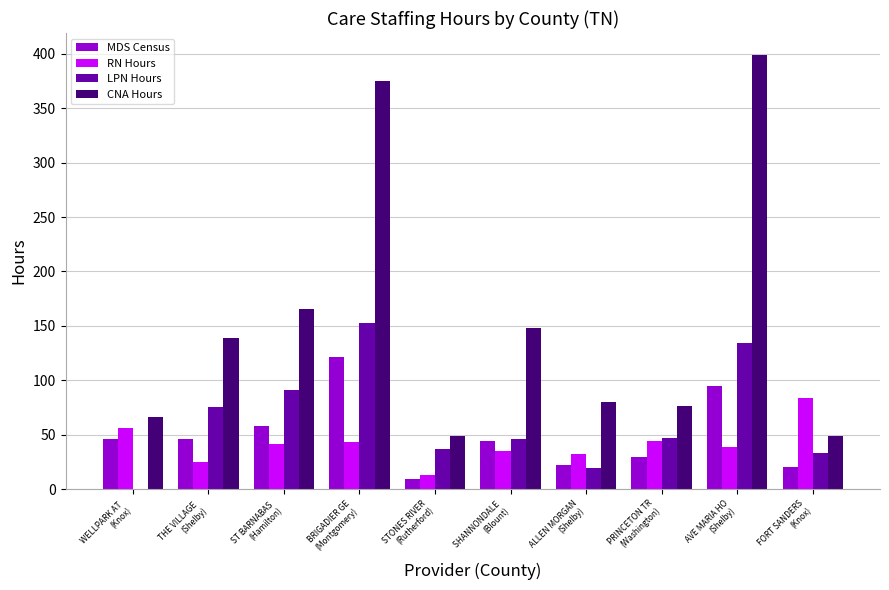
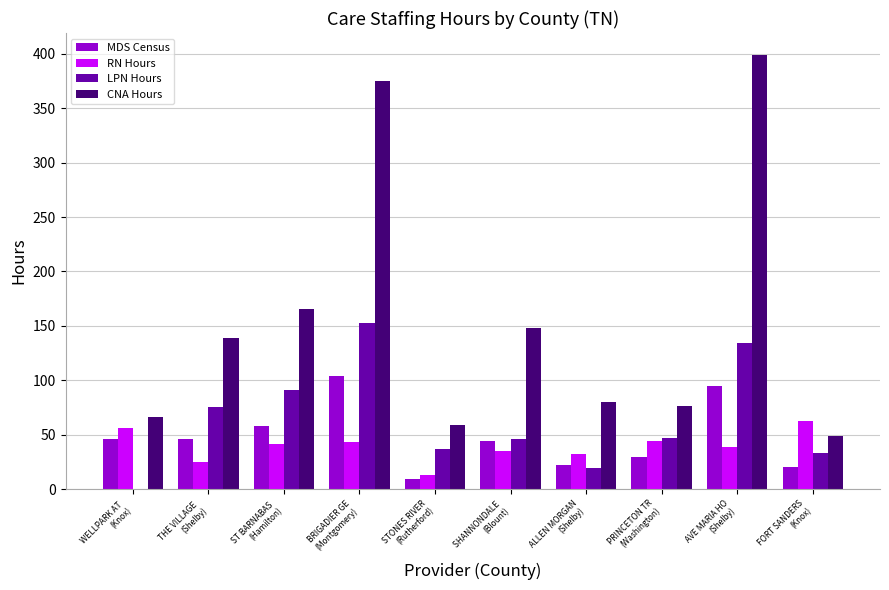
  {
    "MDS Census": {
      "WELLPARK AT (Knox)": 46,
      "THE VILLAGE (Shelby)": 46,
      "ST BARNABAS (Hamilton)": 58,
-     "BRIGADIER GE (Montgomery)": 122,
+     "BRIGADIER GE (Montgomery)": 104,
      "STONES RIVER (Rutherford)": 9,
      "SHANNONDALE (Blount)": 44,
      "ALLEN MORGAN (Shelby)": 22,
      "PRINCETON TR (Washington)": 30,
      "AVE MARIA HO (Shelby)": 95,
      "FORT SANDERS (Knox)": 21
    },
    "RN Hours": {
      "WELLPARK AT (Knox)": 56,
      "THE VILLAGE (Shelby)": 25,
      "ST BARNABAS (Hamilton)": 42,
      "BRIGADIER GE (Montgomery)": 43,
      "STONES RIVER (Rutherford)": 13,
      "SHANNONDALE (Blount)": 35,
      "ALLEN MORGAN (Shelby)": 33,
      "PRINCETON TR (Washington)": 44,
      "AVE MARIA HO (Shelby)": 39,
-     "FORT SANDERS (Knox)": 83
+     "FORT SANDERS (Knox)": 62
    },
    "LPN Hours": {
      "WELLPARK AT (Knox)": 0,
      "THE VILLAGE (Shelby)": 75,
      "ST BARNABAS (Hamilton)": 91,
      "BRIGADIER GE (Montgomery)": 153,
      "STONES RIVER (Rutherford)": 37,
      "SHANNONDALE (Blount)": 46,
      "ALLEN MORGAN (Shelby)": 19,
      "PRINCETON TR (Washington)": 47,
      "AVE MARIA HO (Shelby)": 134,
      "FORT SANDERS (Knox)": 33
    },
    "CNA Hours": {
      "WELLPARK AT (Knox)": 66,
      "THE VILLAGE (Shelby)": 139,
      "ST BARNABAS (Hamilton)": 166,
      "BRIGADIER GE (Montgomery)": 375,
-     "STONES RIVER (Rutherford)": 49,
+     "STONES RIVER (Rutherford)": 58,
      "SHANNONDALE (Blount)": 148,
      "ALLEN MORGAN (Shelby)": 80,
      "PRINCETON TR (Washington)": 77,
      "AVE MARIA HO (Shelby)": 399,
      "FORT SANDERS (Knox)": 49
    }
  }
